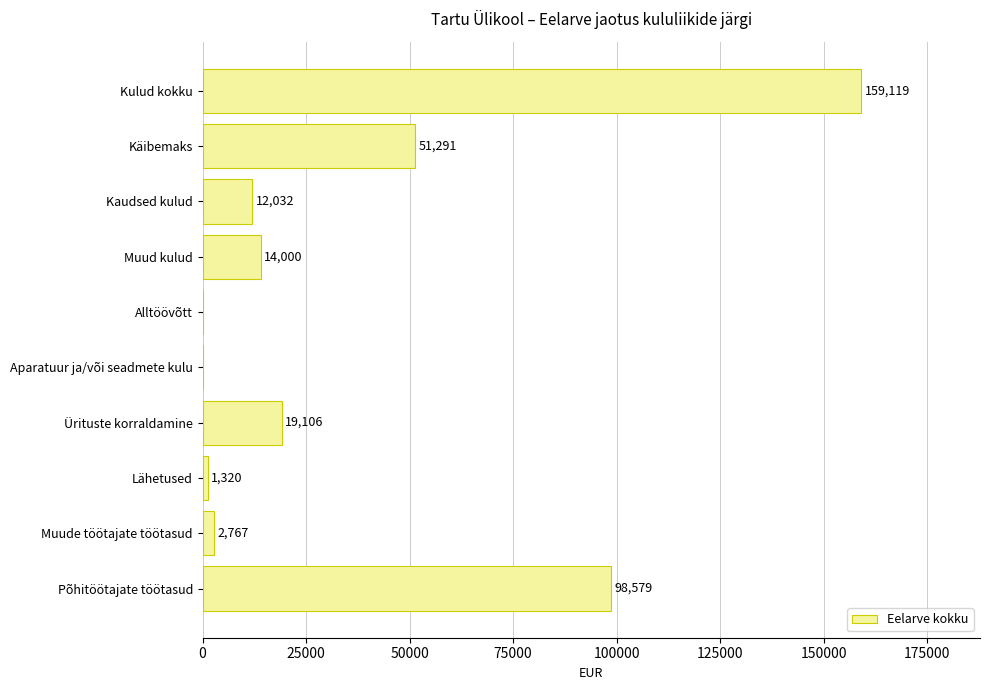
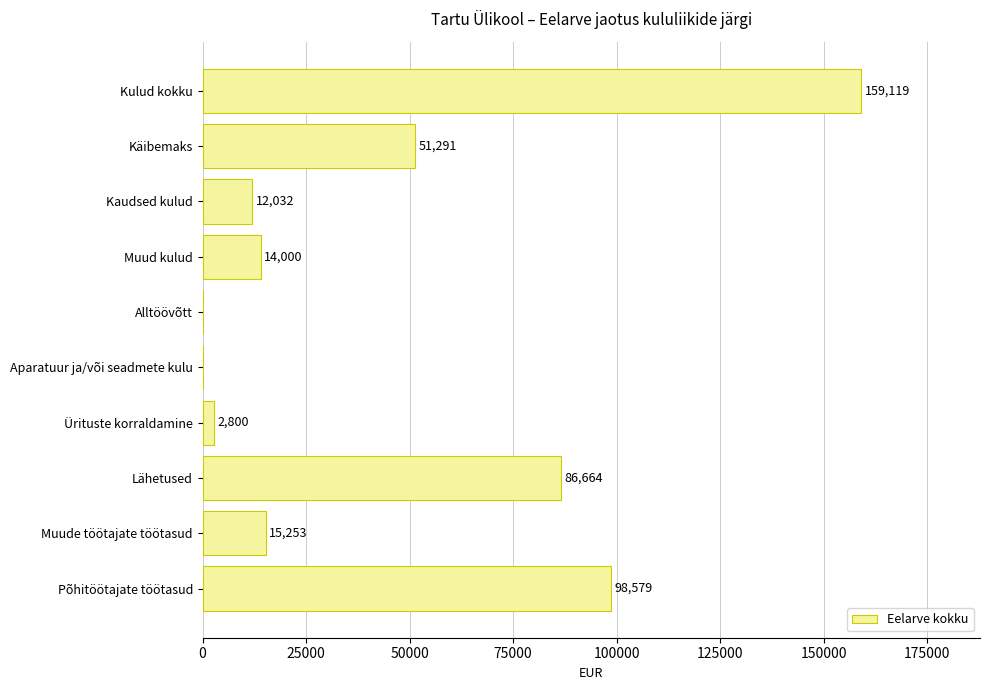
  {
    "Kulud kokku": "159,119",
    "Käibemaks": "51,291",
    "Kaudsed kulud": "12,032",
    "Muud kulud": "14,000",
-   "Ürituste korraldamine": "19,106",
-   "Lähetused": "1,320",
-   "Muude töötajate töötasud": "2,767",
+   "Ürituste korraldamine": "2,800",
+   "Lähetused": "86,664",
+   "Muude töötajate töötasud": "15,253",
    "Põhitöötajate töötasud": "98,579"
  }
